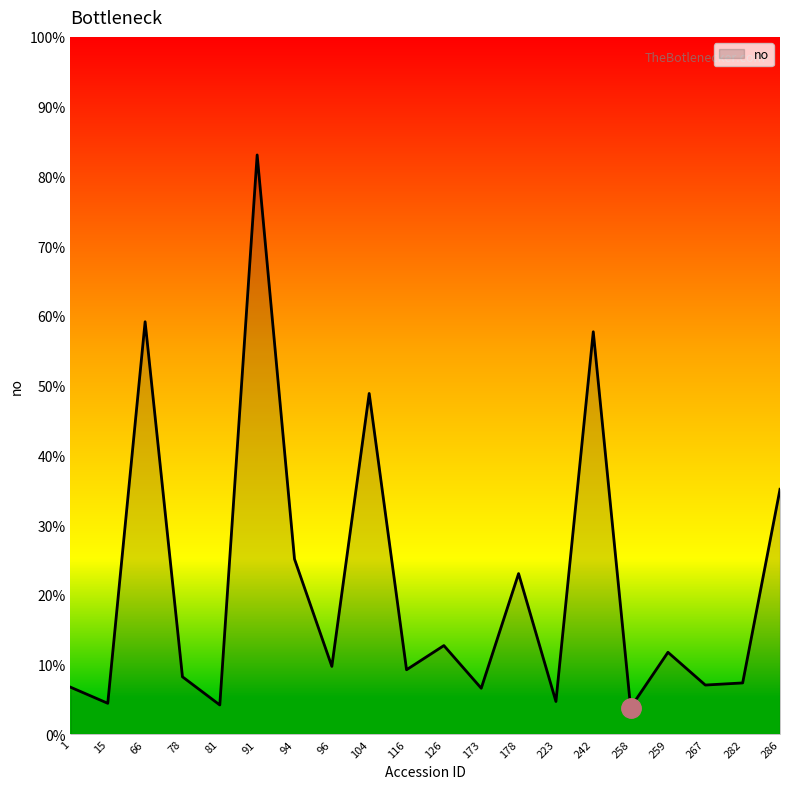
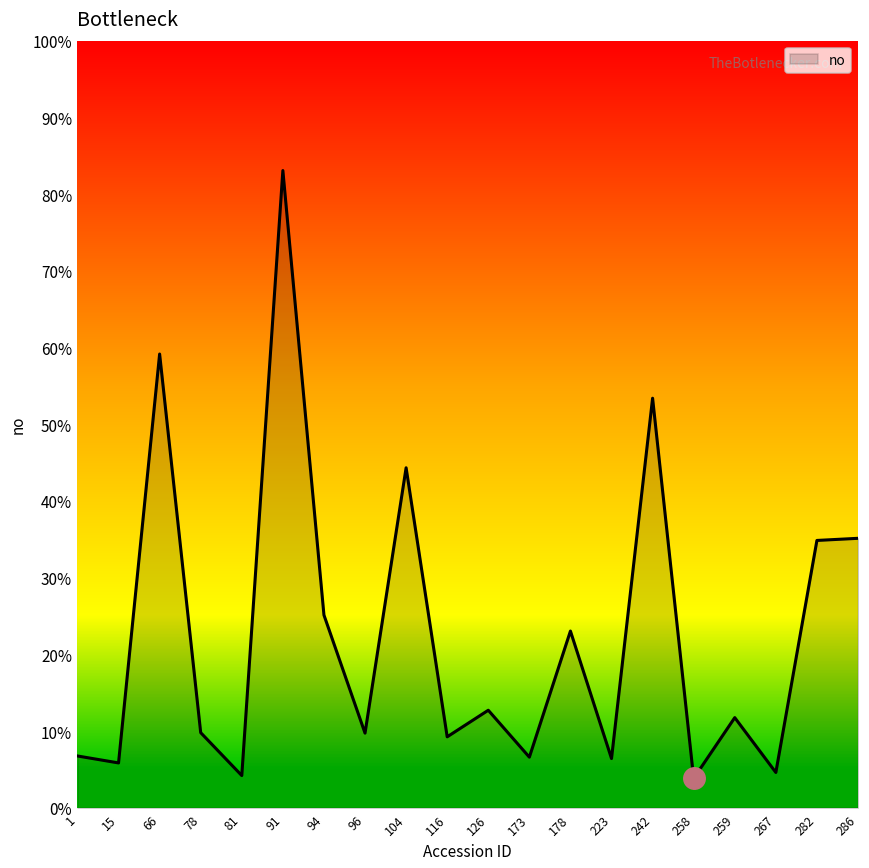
  {
    "no": {
      "1": "7%",
-     "15": "4%",
+     "15": "6%",
      "66": "59%",
-     "78": "8%",
+     "78": "10%",
      "81": "4%",
      "91": "83%",
      "94": "25%",
      "96": "10%",
-     "104": "49%",
+     "104": "44%",
      "116": "9%",
      "126": "13%",
      "173": "7%",
      "178": "23%",
-     "223": "5%",
-     "242": "58%",
+     "223": "6%",
+     "242": "53%",
      "259": "12%",
-     "267": "7%",
-     "282": "7%",
+     "267": "5%",
+     "282": "35%",
      "286": "35%"
    }
  }
